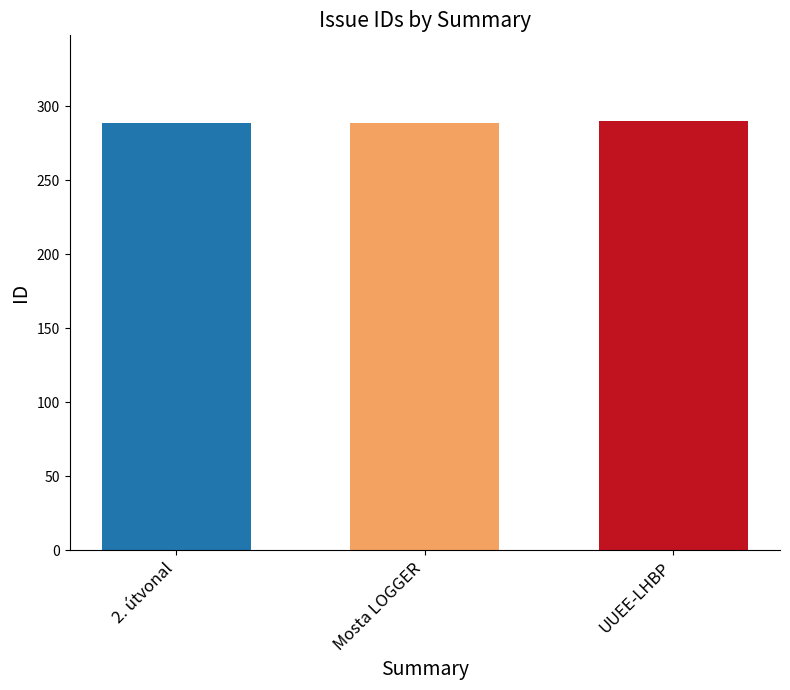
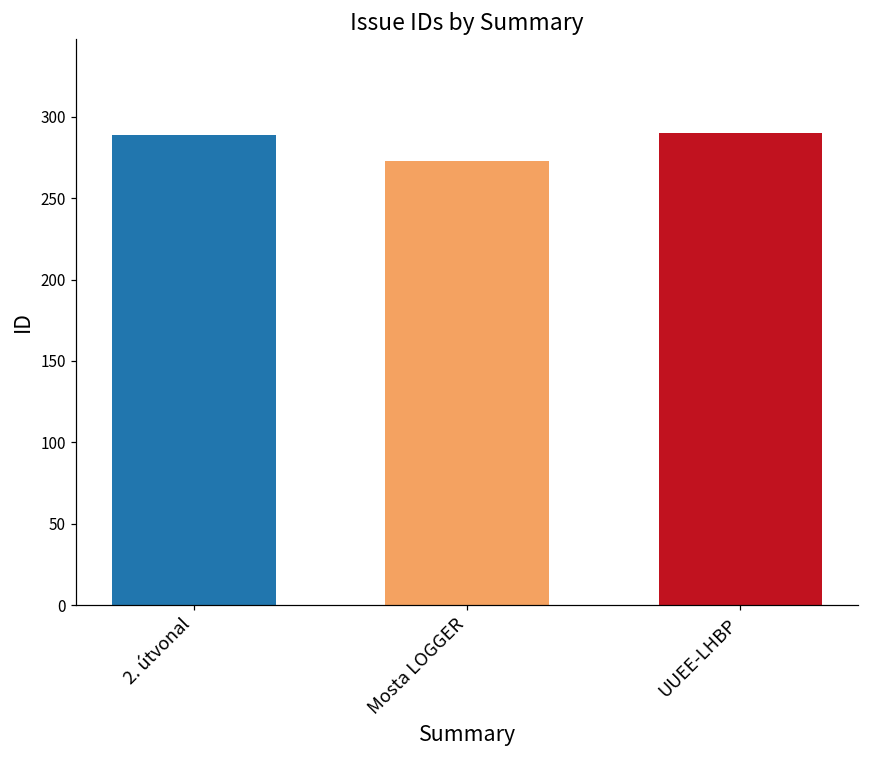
  {
    "2. útvonal": 289,
-   "Mosta LOGGER": 289,
+   "Mosta LOGGER": 273,
    "UUEE-LHBP": 290
  }
